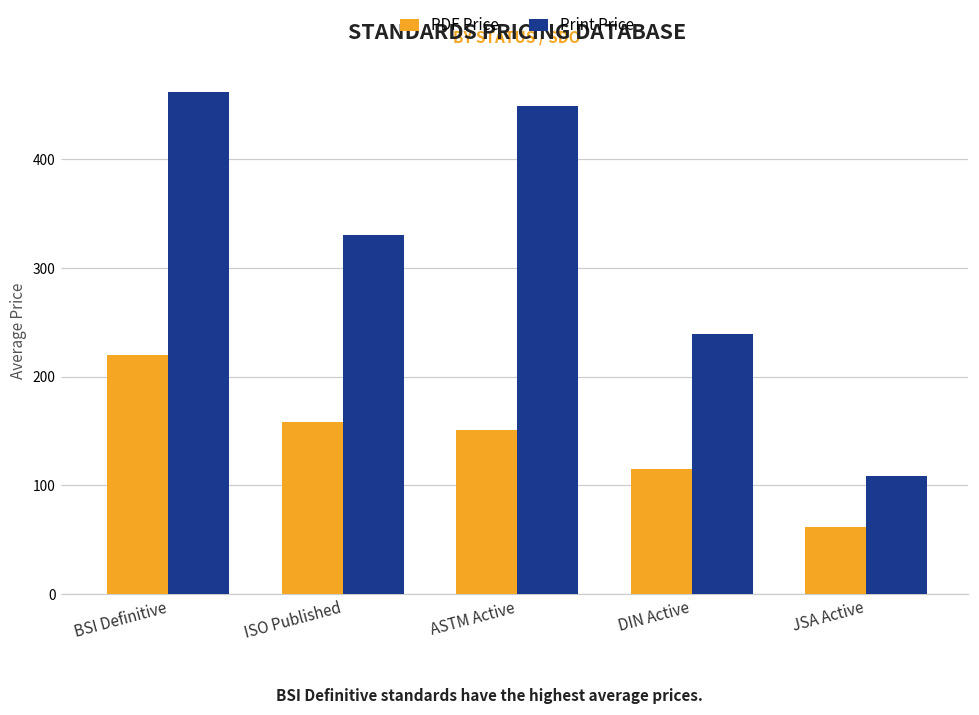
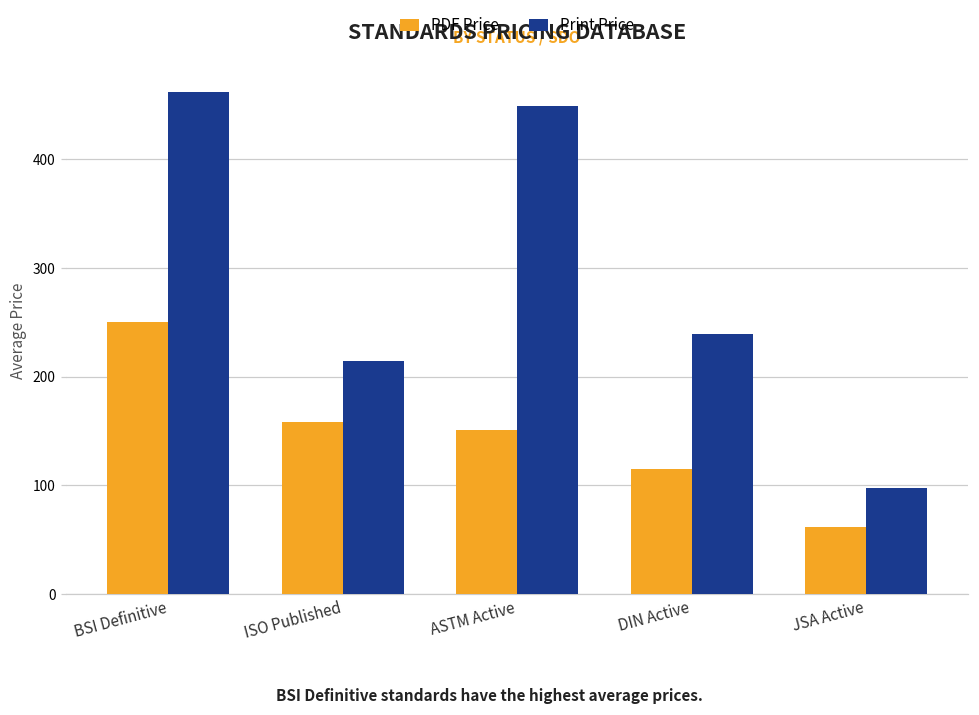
  {
    "PDF Price": {
-     "BSI Definitive": 220,
+     "BSI Definitive": 250,
      "ISO Published": 160,
      "ASTM Active": 150,
      "DIN Active": 120,
      "JSA Active": 60
    },
    "Print Price": {
      "BSI Definitive": 460,
-     "ISO Published": 330,
+     "ISO Published": 210,
      "ASTM Active": 450,
      "DIN Active": 240,
-     "JSA Active": 110
+     "JSA Active": 100
    }
  }
